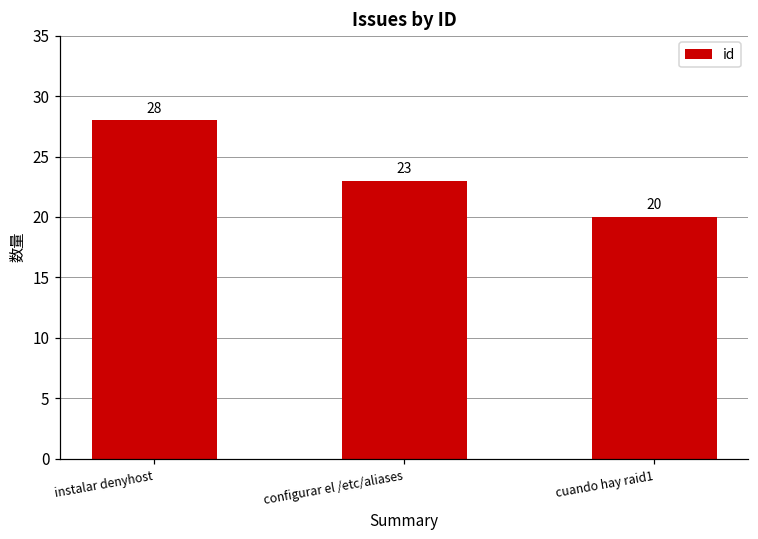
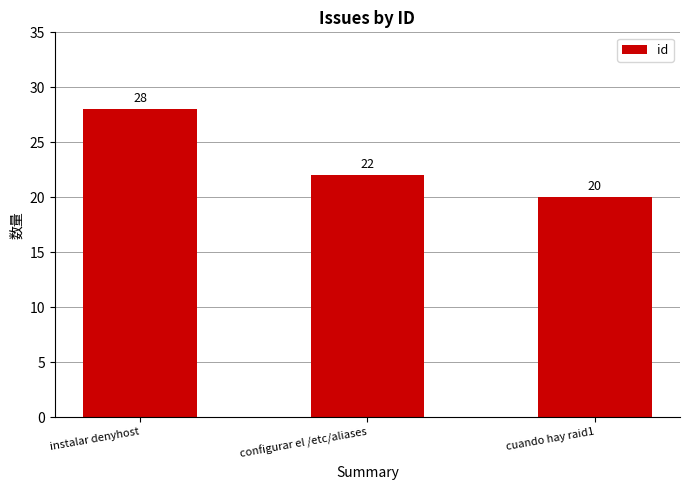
  {
    "instalar denyhost": 28,
-   "configurar el /etc/aliases": 23,
+   "configurar el /etc/aliases": 22,
    "cuando hay raid1": 20
  }
